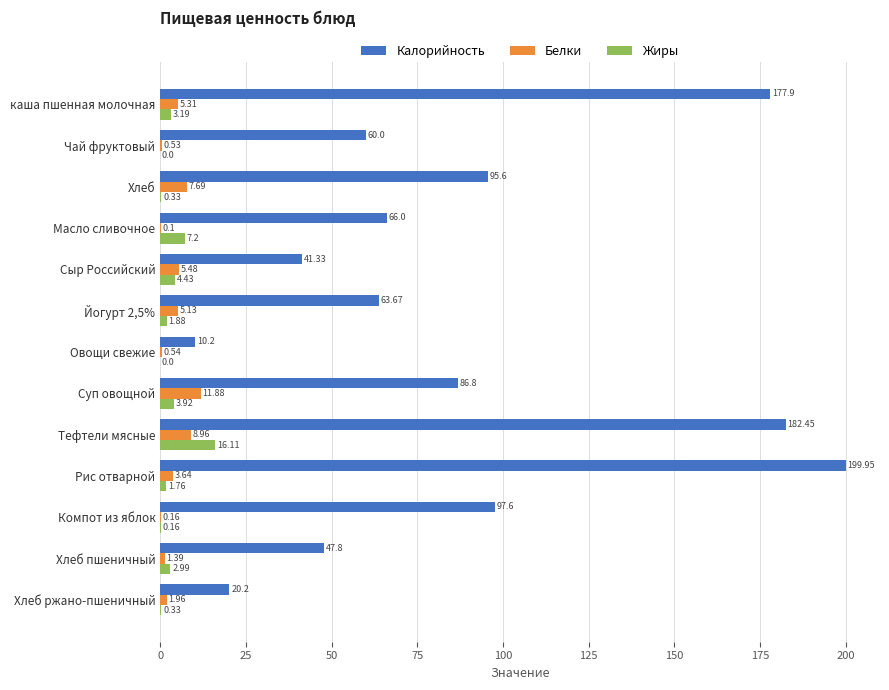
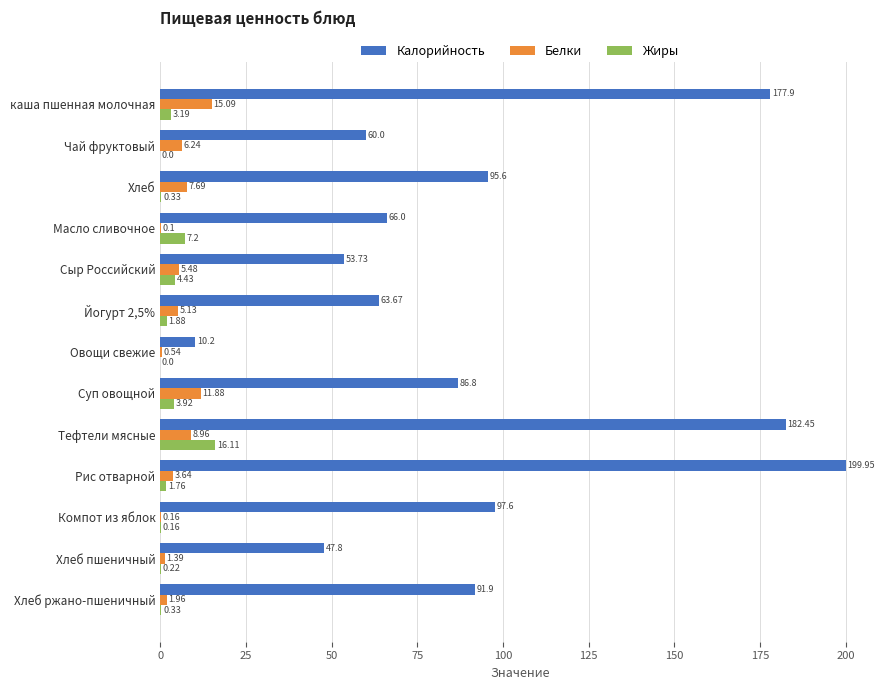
  {
    "Калорийность": {
      "каша пшенная молочная": 177.9,
      "Чай фруктовый": 60.0,
      "Хлеб": 95.6,
      "Масло сливочное": 66.0,
-     "Сыр Российский": 41.33,
+     "Сыр Российский": 53.73,
      "Йогурт 2,5%": 63.67,
      "Овощи свежие": 10.2,
      "Суп овощной": 86.8,
      "Тефтели мясные": 182.45,
      "Рис отварной": 199.95,
      "Компот из яблок": 97.6,
      "Хлеб пшеничный": 47.8,
-     "Хлеб ржано-пшеничный": 20.2
+     "Хлеб ржано-пшеничный": 91.9
    },
    "Белки": {
-     "каша пшенная молочная": 5.31,
-     "Чай фруктовый": 0.53,
+     "каша пшенная молочная": 15.09,
+     "Чай фруктовый": 6.24,
      "Хлеб": 7.69,
      "Масло сливочное": 0.1,
      "Сыр Российский": 5.48,
      "Йогурт 2,5%": 5.13,
      "Овощи свежие": 0.54,
      "Суп овощной": 11.88,
      "Тефтели мясные": 8.96,
      "Рис отварной": 3.64,
      "Компот из яблок": 0.16,
      "Хлеб пшеничный": 1.39,
      "Хлеб ржано-пшеничный": 1.96
    },
    "Жиры": {
      "каша пшенная молочная": 3.19,
      "Чай фруктовый": 0.0,
      "Хлеб": 0.33,
      "Масло сливочное": 7.2,
      "Сыр Российский": 4.43,
      "Йогурт 2,5%": 1.88,
      "Овощи свежие": 0.0,
      "Суп овощной": 3.92,
      "Тефтели мясные": 16.11,
      "Рис отварной": 1.76,
      "Компот из яблок": 0.16,
-     "Хлеб пшеничный": 2.99,
+     "Хлеб пшеничный": 0.22,
      "Хлеб ржано-пшеничный": 0.33
    }
  }
